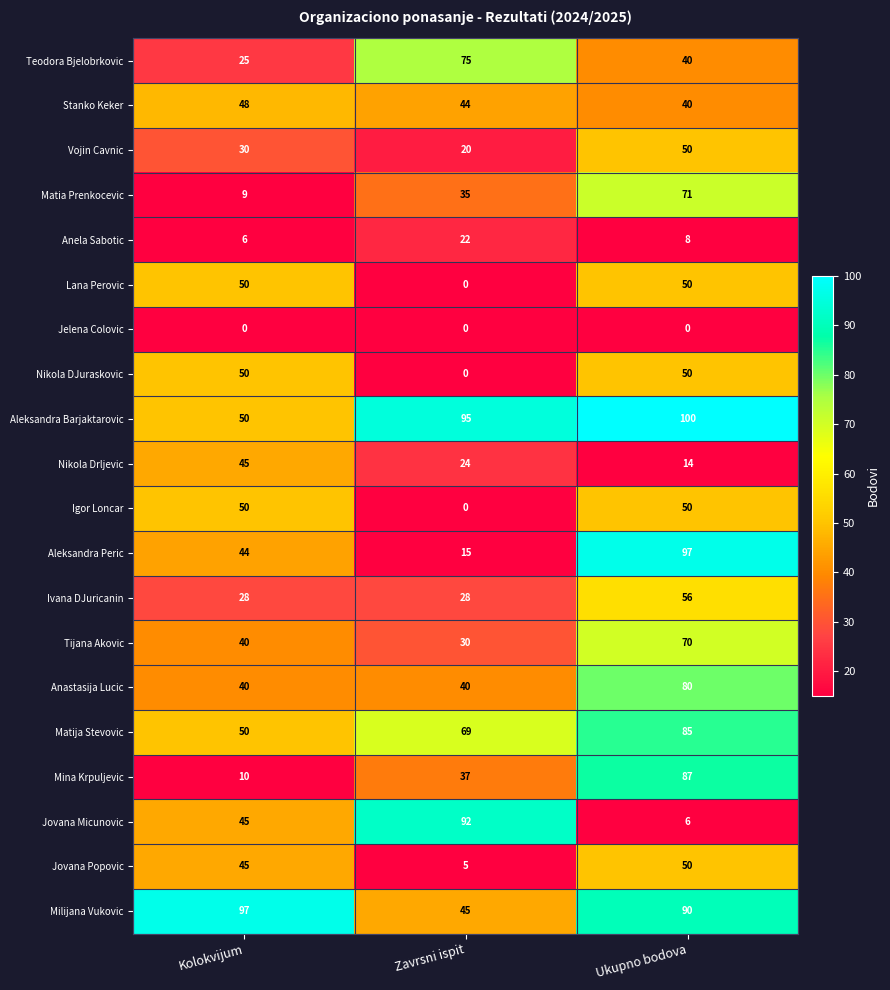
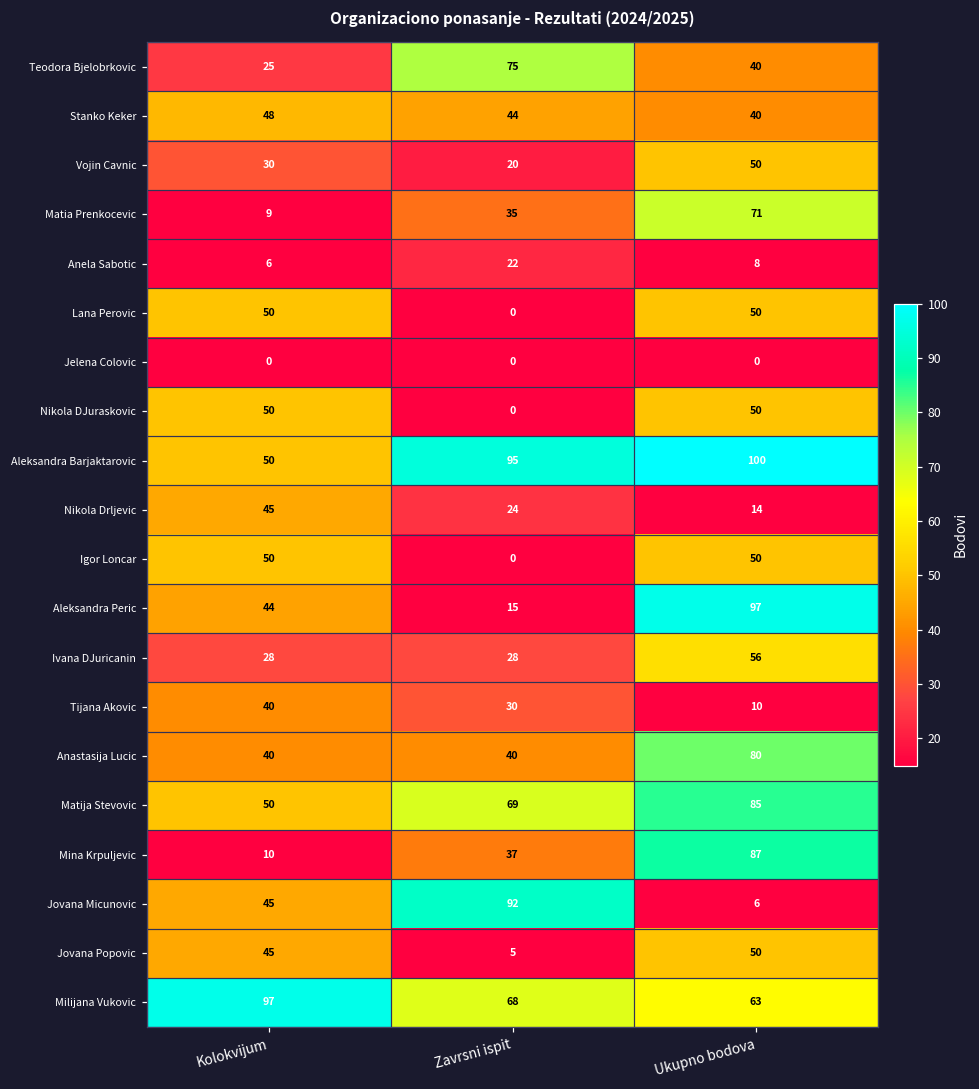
  {
    "Teodora Bjelobrkovic": {
      "Kolokvijum": 25,
      "Zavrsni ispit": 75,
      "Ukupno bodova": 40
    },
    "Stanko Keker": {
      "Kolokvijum": 48,
      "Zavrsni ispit": 44,
      "Ukupno bodova": 40
    },
    "Vojin Cavnic": {
      "Kolokvijum": 30,
      "Zavrsni ispit": 20,
      "Ukupno bodova": 50
    },
    "Matia Prenkocevic": {
      "Kolokvijum": 9,
      "Zavrsni ispit": 35,
      "Ukupno bodova": 71
    },
    "Anela Sabotic": {
      "Kolokvijum": 6,
      "Zavrsni ispit": 22,
      "Ukupno bodova": 8
    },
    "Lana Perovic": {
      "Kolokvijum": 50,
      "Zavrsni ispit": 0,
      "Ukupno bodova": 50
    },
    "Jelena Colovic": {
      "Kolokvijum": 0,
      "Zavrsni ispit": 0,
      "Ukupno bodova": 0
    },
    "Nikola DJuraskovic": {
      "Kolokvijum": 50,
      "Zavrsni ispit": 0,
      "Ukupno bodova": 50
    },
    "Aleksandra Barjaktarovic": {
      "Kolokvijum": 50,
      "Zavrsni ispit": 95,
      "Ukupno bodova": 100
    },
    "Nikola Drljevic": {
      "Kolokvijum": 45,
      "Zavrsni ispit": 24,
      "Ukupno bodova": 14
    },
    "Igor Loncar": {
      "Kolokvijum": 50,
      "Zavrsni ispit": 0,
      "Ukupno bodova": 50
    },
    "Aleksandra Peric": {
      "Kolokvijum": 44,
      "Zavrsni ispit": 15,
      "Ukupno bodova": 97
    },
    "Ivana DJuricanin": {
      "Kolokvijum": 28,
      "Zavrsni ispit": 28,
      "Ukupno bodova": 56
    },
    "Tijana Akovic": {
      "Kolokvijum": 40,
      "Zavrsni ispit": 30,
-     "Ukupno bodova": 70
+     "Ukupno bodova": 10
    },
    "Anastasija Lucic": {
      "Kolokvijum": 40,
      "Zavrsni ispit": 40,
      "Ukupno bodova": 80
    },
    "Matija Stevovic": {
      "Kolokvijum": 50,
      "Zavrsni ispit": 69,
      "Ukupno bodova": 85
    },
    "Mina Krpuljevic": {
      "Kolokvijum": 10,
      "Zavrsni ispit": 37,
      "Ukupno bodova": 87
    },
    "Jovana Micunovic": {
      "Kolokvijum": 45,
      "Zavrsni ispit": 92,
      "Ukupno bodova": 6
    },
    "Jovana Popovic": {
      "Kolokvijum": 45,
      "Zavrsni ispit": 5,
      "Ukupno bodova": 50
    },
    "Milijana Vukovic": {
      "Kolokvijum": 97,
-     "Zavrsni ispit": 45,
-     "Ukupno bodova": 90
+     "Zavrsni ispit": 68,
+     "Ukupno bodova": 63
    }
  }
